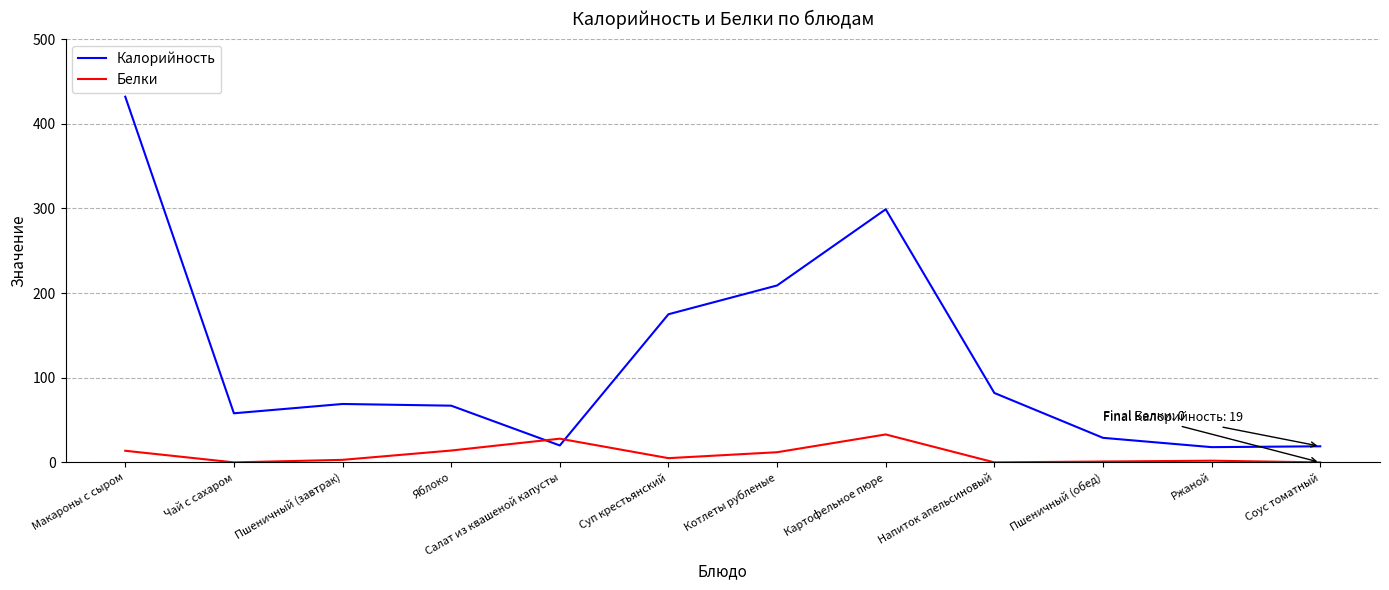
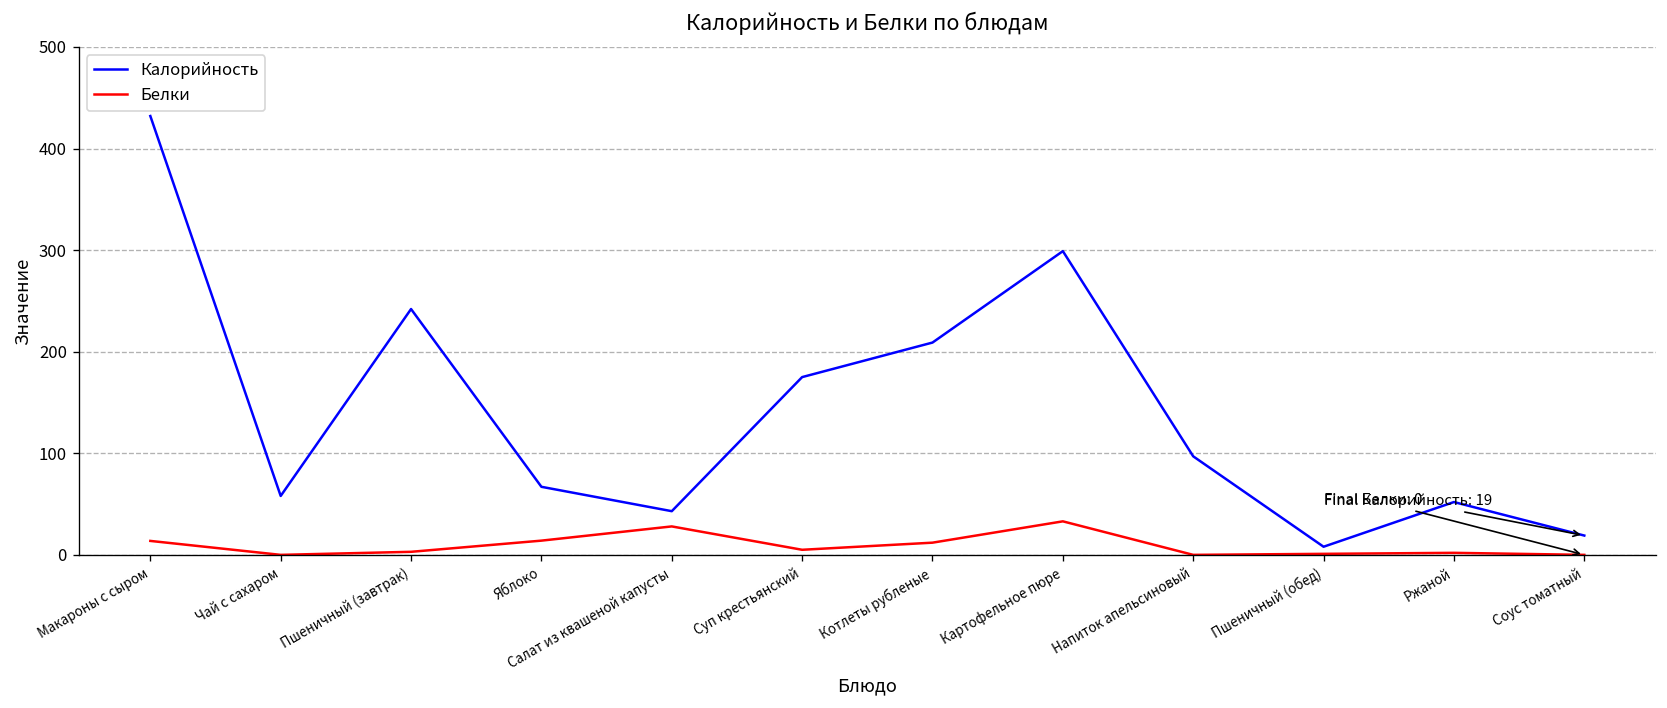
  {
    "Калорийность": {
      "Макароны с сыром": 430,
      "Чай с сахаром": 60,
-     "Пшеничный (завтрак)": 70,
+     "Пшеничный (завтрак)": 240,
      "Яблоко": 70,
-     "Салат из квашеной капусты": 20,
+     "Салат из квашеной капусты": 40,
      "Суп крестьянский": 180,
      "Котлеты рубленые": 210,
      "Картофельное пюре": 300,
-     "Напиток апельсиновый": 80,
-     "Пшеничный (обед)": 30,
-     "Ржаной": 20,
+     "Напиток апельсиновый": 100,
+     "Пшеничный (обед)": 10,
+     "Ржаной": 50,
      "Соус томатный": 20
    },
    "Белки": {
      "Макароны с сыром": 10,
      "Чай с сахаром": 0,
      "Пшеничный (завтрак)": 0,
      "Яблоко": 10,
      "Салат из квашеной капусты": 30,
      "Суп крестьянский": 10,
      "Котлеты рубленые": 10,
      "Картофельное пюре": 30,
      "Напиток апельсиновый": 0,
      "Соус томатный": 0
    }
  }
